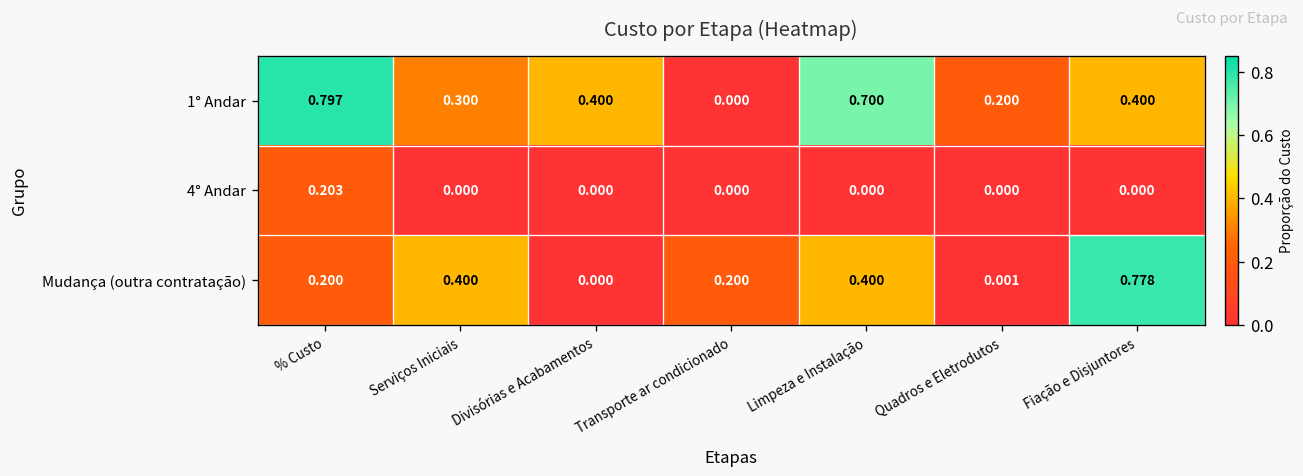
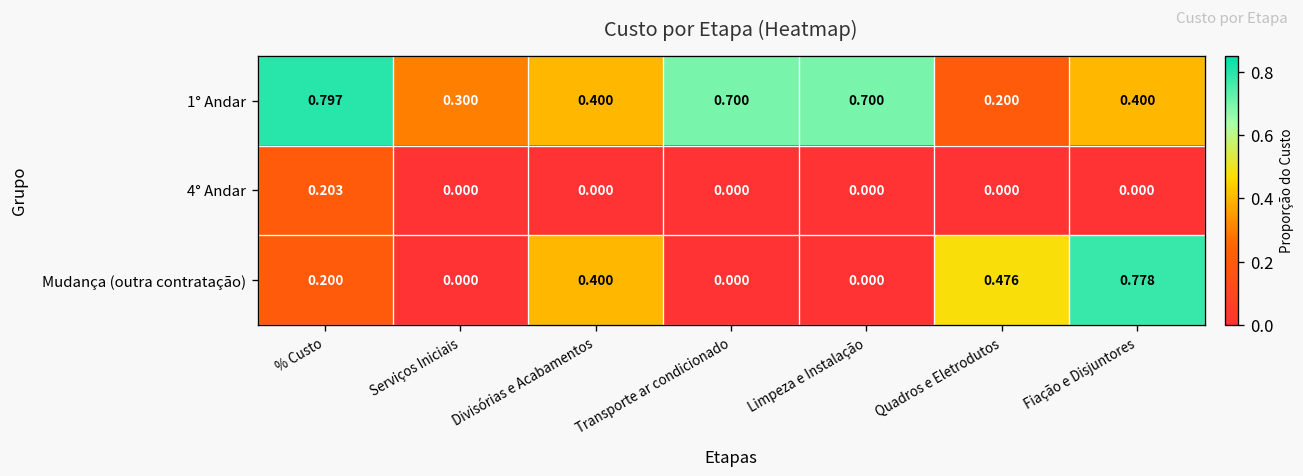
  {
    "1° Andar": {
      "% Custo": 0.797,
      "Serviços Iniciais": 0.300,
      "Divisórias e Acabamentos": 0.400,
-     "Transporte ar condicionado": 0.000,
+     "Transporte ar condicionado": 0.700,
      "Limpeza e Instalação": 0.700,
      "Quadros e Eletrodutos": 0.200,
      "Fiação e Disjuntores": 0.400
    },
    "4° Andar": {
      "% Custo": 0.203,
      "Serviços Iniciais": 0.000,
      "Divisórias e Acabamentos": 0.000,
      "Transporte ar condicionado": 0.000,
      "Limpeza e Instalação": 0.000,
      "Quadros e Eletrodutos": 0.000,
      "Fiação e Disjuntores": 0.000
    },
    "Mudança (outra contratação)": {
      "% Custo": 0.200,
-     "Serviços Iniciais": 0.400,
-     "Divisórias e Acabamentos": 0.000,
-     "Transporte ar condicionado": 0.200,
-     "Limpeza e Instalação": 0.400,
-     "Quadros e Eletrodutos": 0.001,
+     "Serviços Iniciais": 0.000,
+     "Divisórias e Acabamentos": 0.400,
+     "Transporte ar condicionado": 0.000,
+     "Limpeza e Instalação": 0.000,
+     "Quadros e Eletrodutos": 0.476,
      "Fiação e Disjuntores": 0.778
    }
  }
